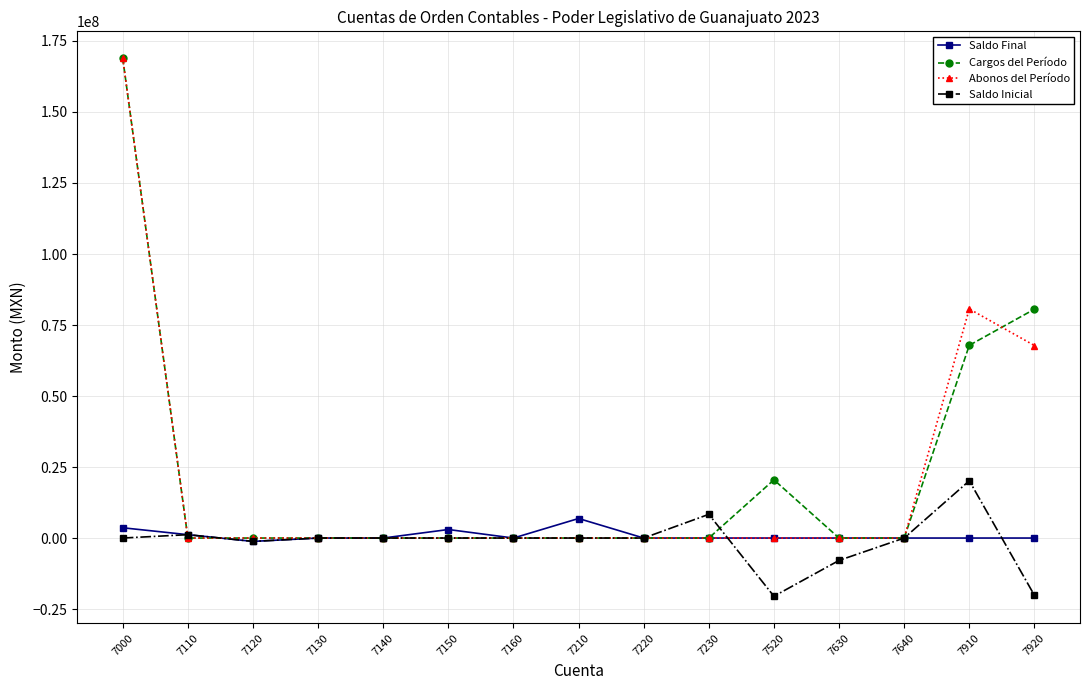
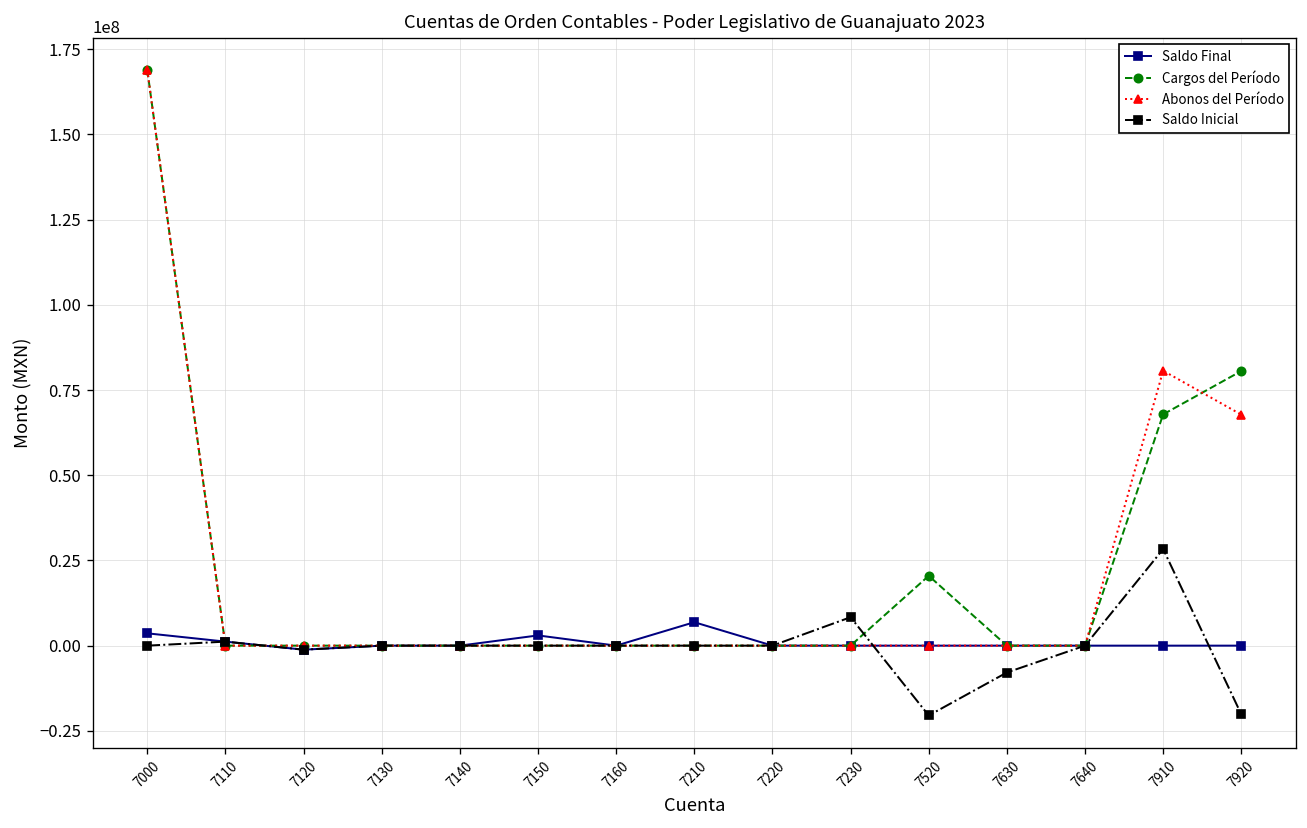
  {
    "Saldo Final": {
      "7000": 4000000,
      "7150": 3000000,
      "7210": 7000000,
      "7910": 0,
      "7920": 0
    },
    "Cargos del Período": {
      "7520": 20000000,
      "7910": 68000000,
      "7920": 81000000
    },
    "Abonos del Período": {
      "7910": 81000000,
      "7920": 68000000
    },
    "Saldo Inicial": {
      "7000": 0,
      "7230": 8000000,
      "7520": -20000000,
      "7630": -8000000,
-     "7910": 20000000,
+     "7910": 28000000,
      "7920": -20000000
    }
  }
